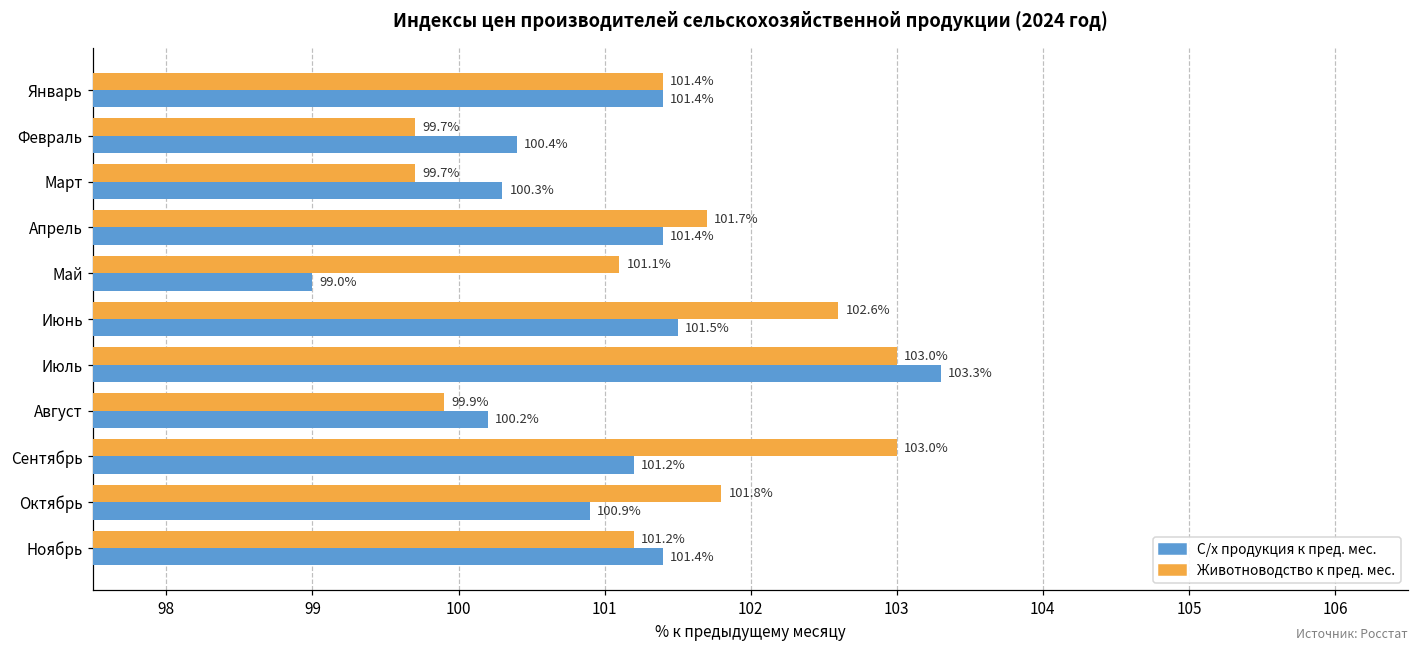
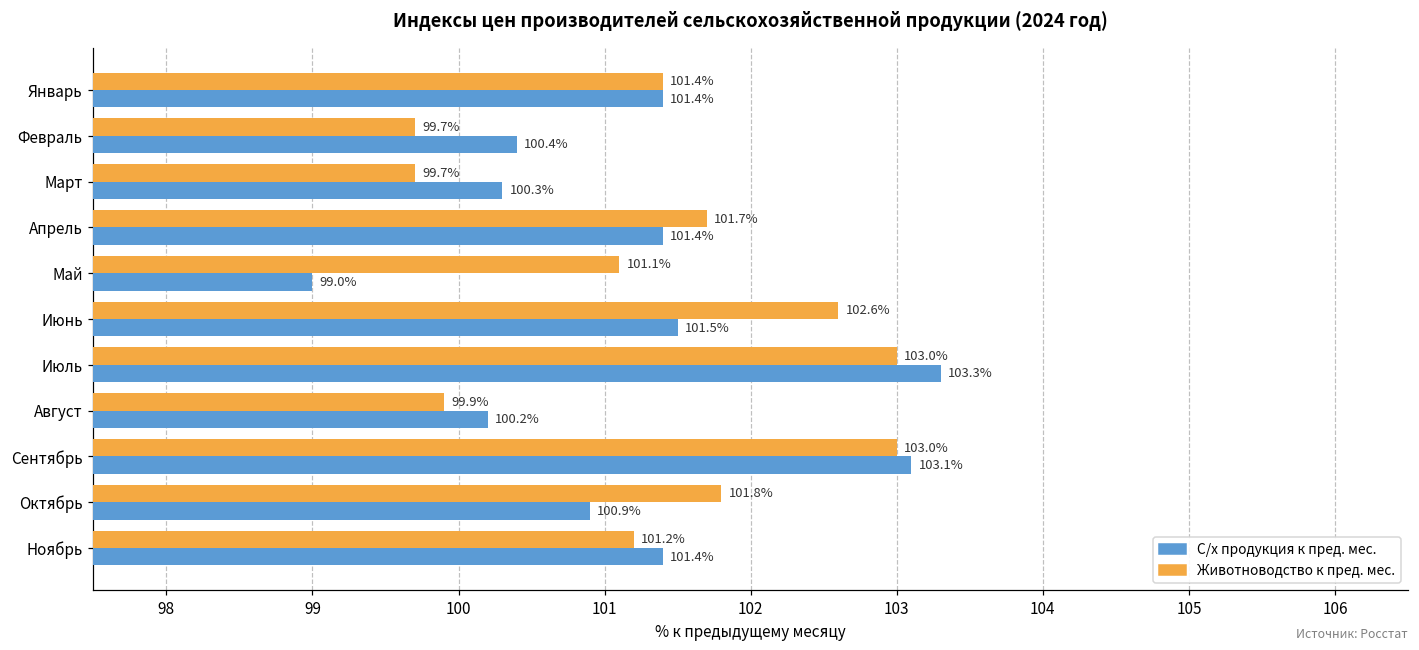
  {
    "С/х продукция к пред. мес.": {
      "Январь": "101.4%",
      "Февраль": "100.4%",
      "Март": "100.3%",
      "Апрель": "101.4%",
      "Май": "99.0%",
      "Июнь": "101.5%",
      "Июль": "103.3%",
      "Август": "100.2%",
-     "Сентябрь": "101.2%",
+     "Сентябрь": "103.1%",
      "Октябрь": "100.9%",
      "Ноябрь": "101.4%"
    },
    "Животноводство к пред. мес.": {
      "Январь": "101.4%",
      "Февраль": "99.7%",
      "Март": "99.7%",
      "Апрель": "101.7%",
      "Май": "101.1%",
      "Июнь": "102.6%",
      "Июль": "103.0%",
      "Август": "99.9%",
      "Сентябрь": "103.0%",
      "Октябрь": "101.8%",
      "Ноябрь": "101.2%"
    }
  }
